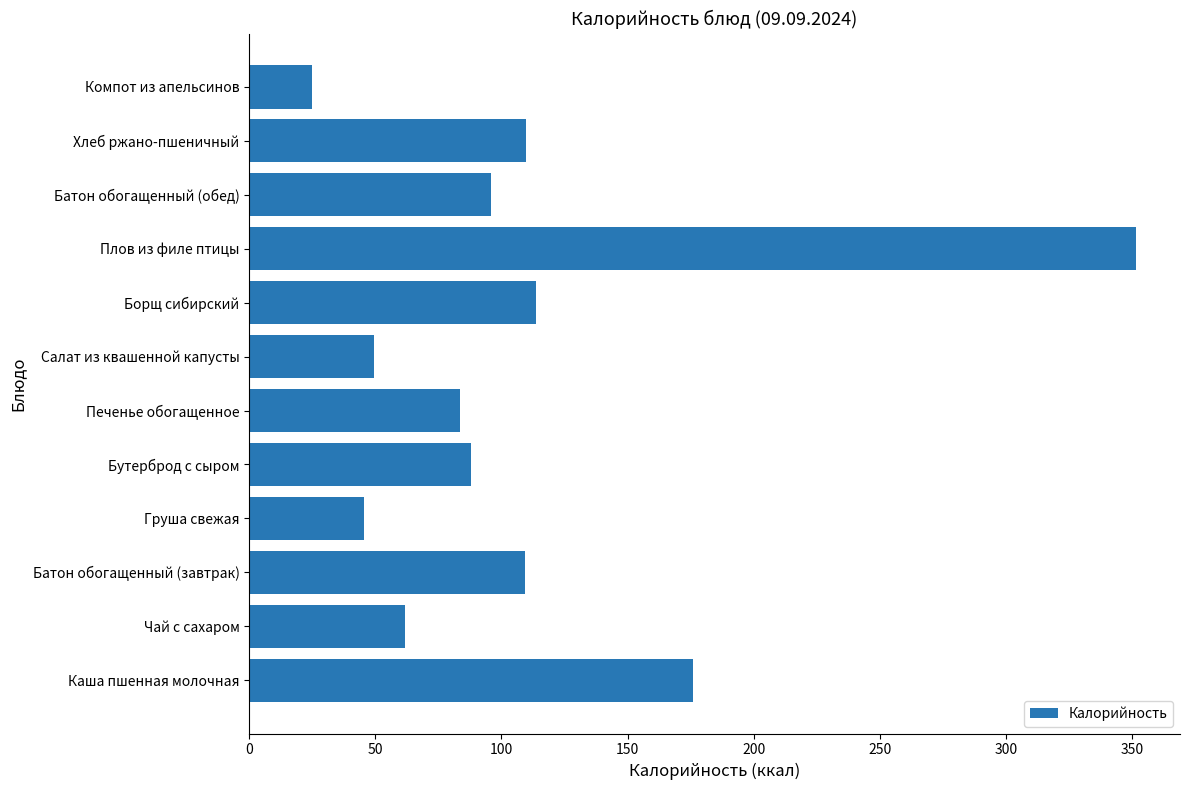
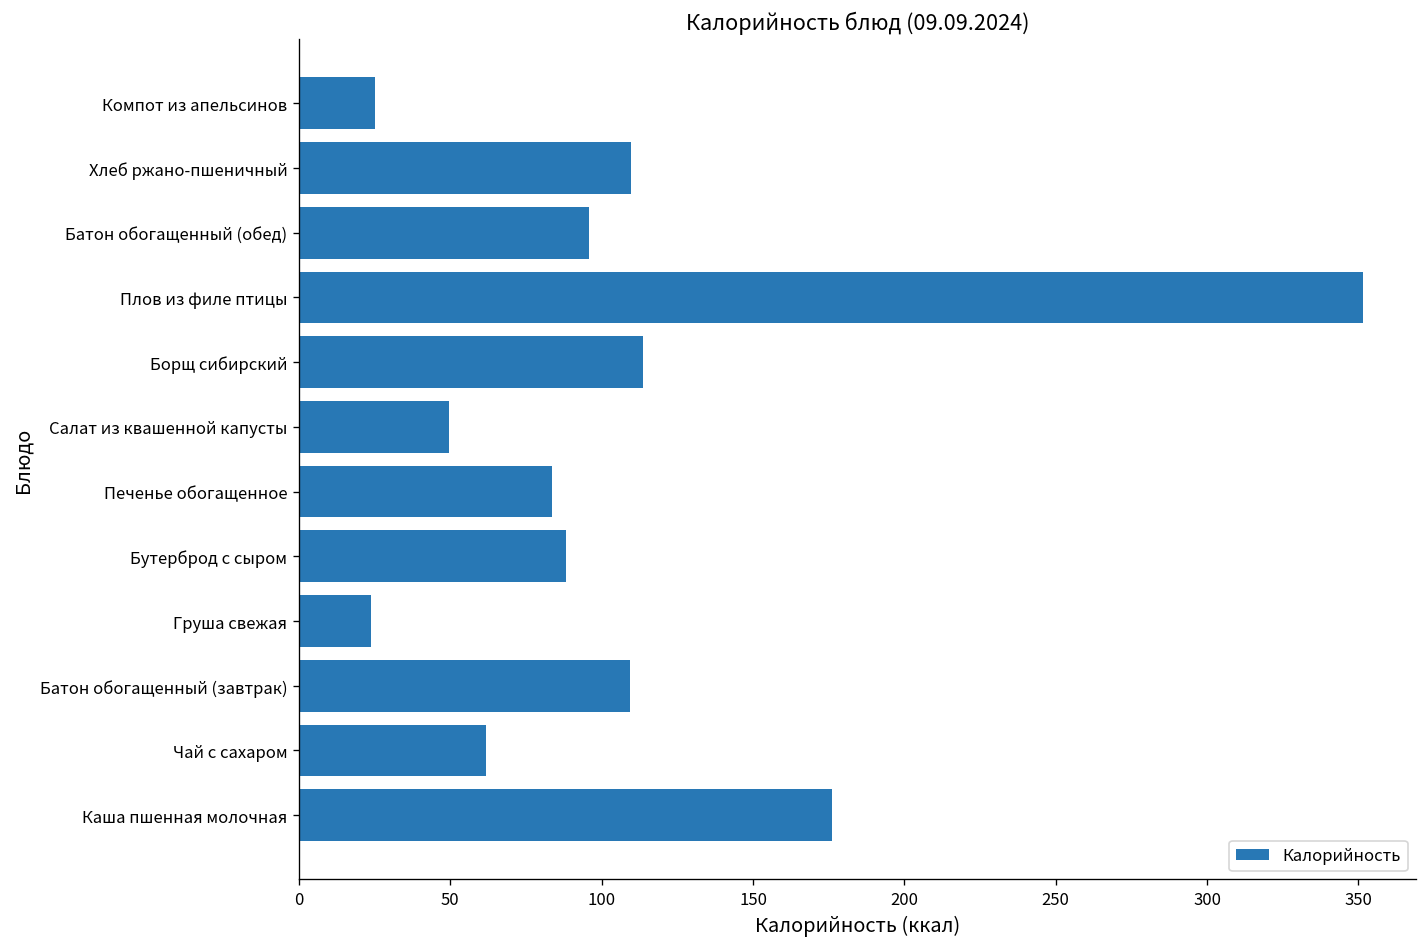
  {
    "Компот из апельсинов": 25,
    "Хлеб ржано-пшеничный": 110,
    "Батон обогащенный (обед)": 96,
    "Плов из филе птицы": 351,
    "Борщ сибирский": 114,
    "Салат из квашенной капусты": 50,
    "Печенье обогащенное": 84,
    "Бутерброд с сыром": 88,
-   "Груша свежая": 46,
+   "Груша свежая": 24,
    "Батон обогащенный (завтрак)": 109,
    "Чай с сахаром": 62,
    "Каша пшенная молочная": 176
  }
